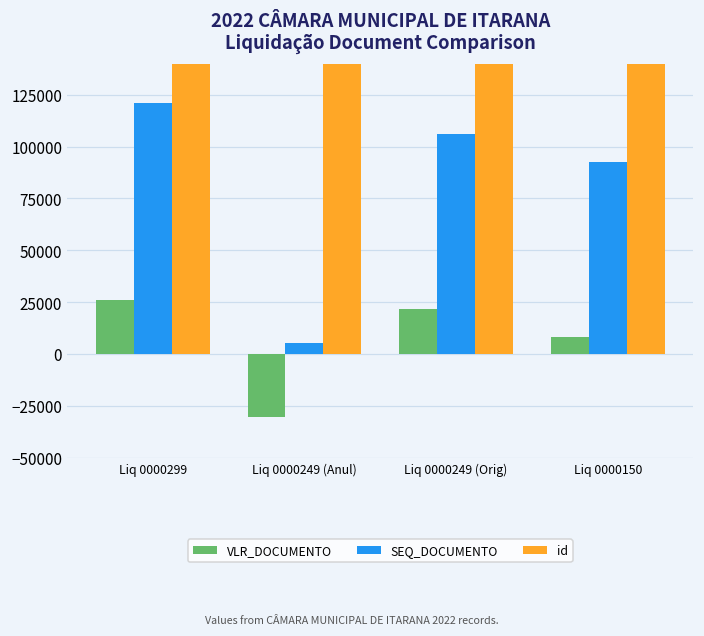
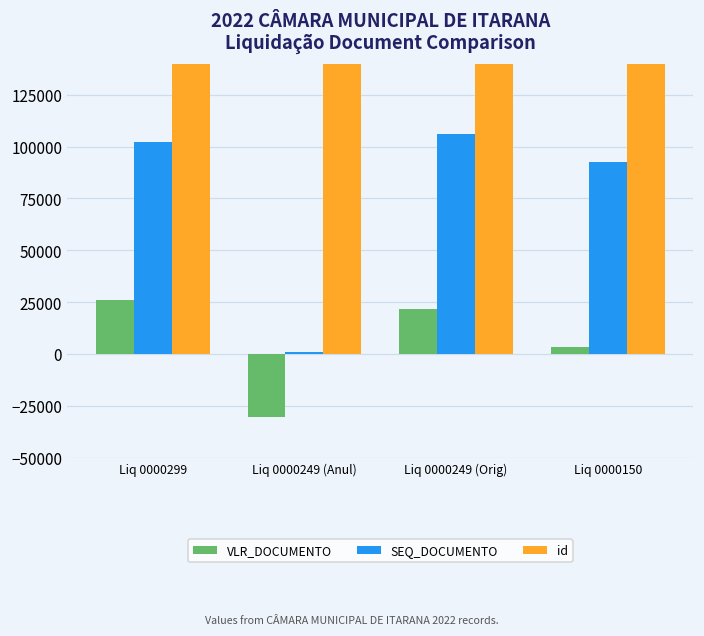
  {
    "VLR_DOCUMENTO": {
      "Liq 0000299": 26000,
      "Liq 0000249 (Anul)": -31000,
      "Liq 0000249 (Orig)": 22000,
-     "Liq 0000150": 8000
+     "Liq 0000150": 3000
    },
    "SEQ_DOCUMENTO": {
-     "Liq 0000299": 121000,
-     "Liq 0000249 (Anul)": 5000,
+     "Liq 0000299": 102000,
+     "Liq 0000249 (Anul)": 1000,
      "Liq 0000249 (Orig)": 106000,
      "Liq 0000150": 93000
    }
  }
